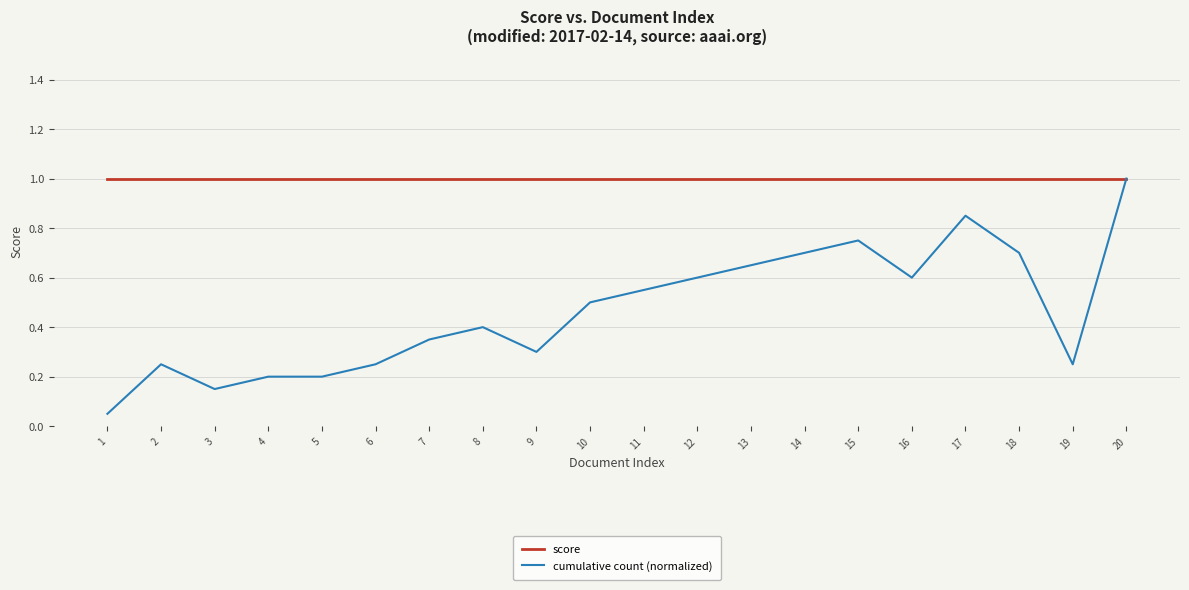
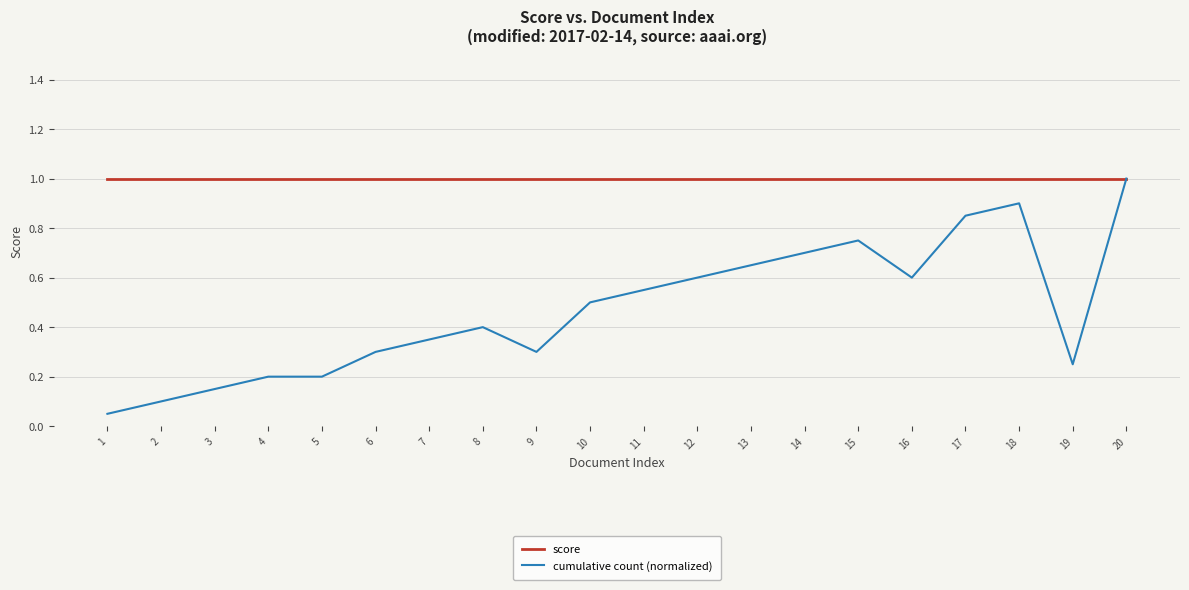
  {
    "score": {
      "1": 1.00,
      "2": 1.00,
      "3": 1.00,
      "4": 1.00,
      "5": 1.00,
      "6": 1.00,
      "7": 1.00,
      "8": 1.00,
      "9": 1.00,
      "10": 1.00,
      "11": 1.00,
      "12": 1.00,
      "13": 1.00,
      "14": 1.00,
      "15": 1.00,
      "16": 1.00,
      "17": 1.00,
      "18": 1.00,
      "19": 1.00
    },
    "cumulative count (normalized)": {
      "1": 0.05,
-     "2": 0.25,
+     "2": 0.10,
      "3": 0.15,
      "4": 0.20,
      "5": 0.20,
-     "6": 0.25,
+     "6": 0.30,
      "7": 0.35,
      "8": 0.40,
      "9": 0.30,
      "10": 0.50,
      "11": 0.55,
      "12": 0.60,
      "13": 0.65,
      "14": 0.70,
      "15": 0.75,
      "16": 0.60,
      "17": 0.85,
-     "18": 0.70,
+     "18": 0.90,
      "19": 0.25
    }
  }
